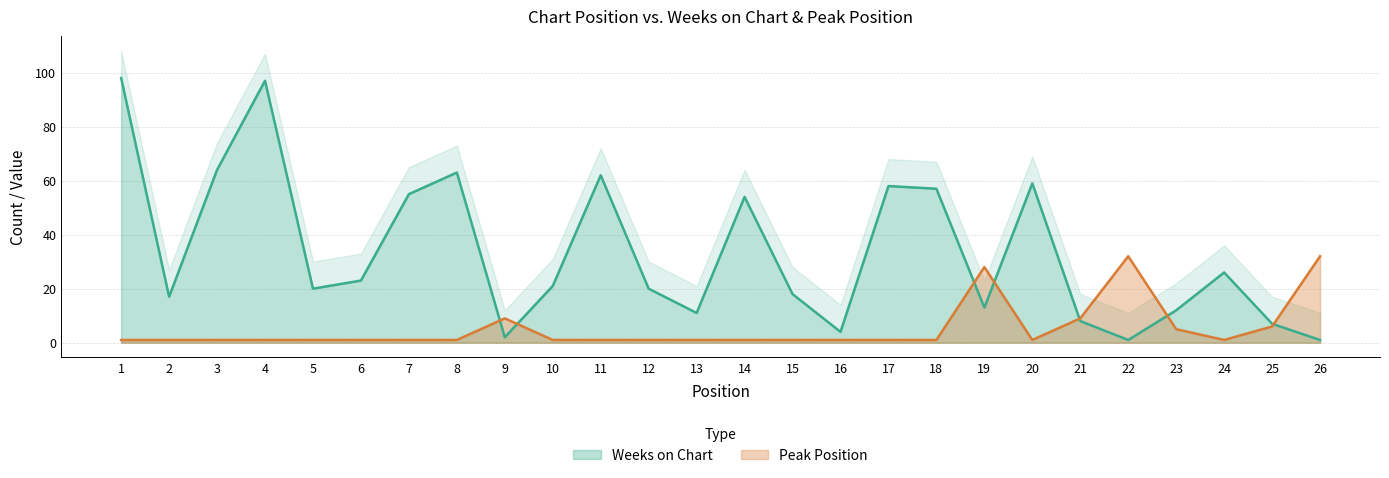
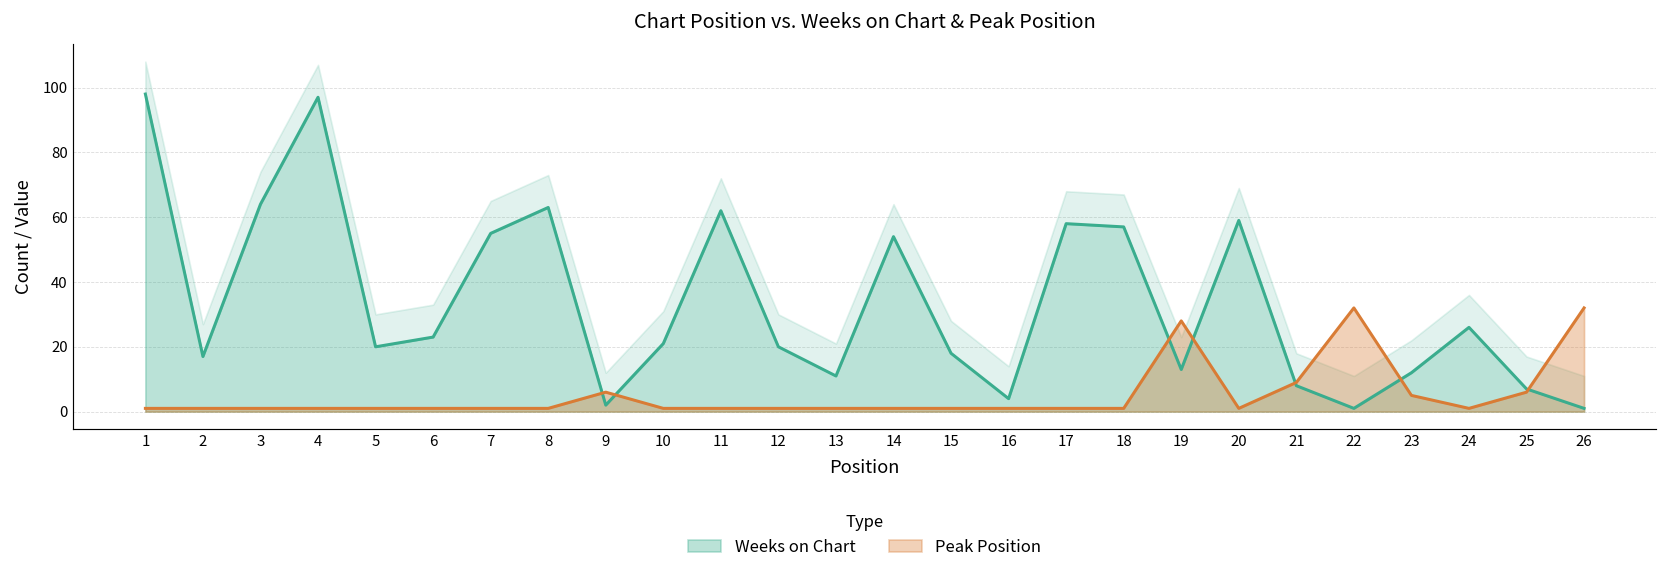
  {
    "Peak Position": {
      "1": 1,
      "2": 1,
      "3": 1,
      "4": 1,
      "5": 1,
      "6": 1,
      "7": 1,
      "8": 1,
-     "9": 9,
+     "9": 6,
      "10": 1,
      "11": 1,
      "12": 1,
      "13": 1,
      "14": 1,
      "15": 1,
      "16": 1,
      "17": 1,
      "18": 1,
      "19": 28,
      "20": 1,
      "21": 9,
      "22": 32,
      "23": 5,
      "24": 1,
      "25": 6,
      "26": 32
    }
  }
